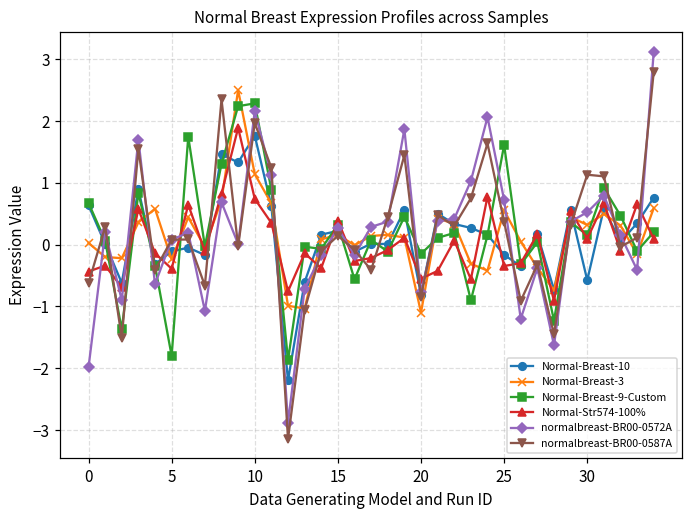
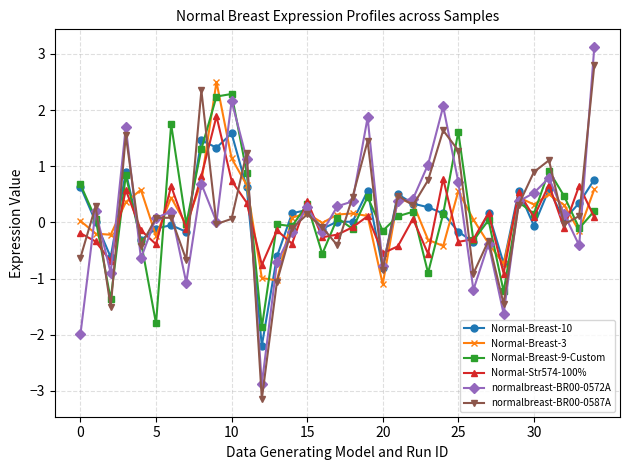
  {
    "Normal-Breast-10": {
      "5": -0.1,
-     "10": 1.8,
+     "10": 1.6,
      "25": -0.2,
-     "30": -0.6
+     "30": -0.1
    },
    "Normal-Breast-3": {
      "0": 0.0,
      "5": -0.2,
      "10": 1.1,
      "20": -1.1,
      "25": 0.6,
      "30": 0.3
    },
    "Normal-Breast-9-Custom": {
      "5": -1.8,
      "10": 2.3,
      "15": 0.3,
      "20": -0.2,
      "25": 1.6,
      "30": 0.2
    },
    "Normal-Str574-100%": {
-     "0": -0.4,
+     "0": -0.2,
      "5": -0.4,
      "10": 0.7,
      "15": 0.4,
      "20": -0.6,
      "25": -0.3,
      "30": 0.1
    },
    "normalbreast-BR00-0572A": {
      "0": -2.0,
      "10": 2.2,
      "25": 0.7,
      "30": 0.5
    },
    "normalbreast-BR00-0587A": {
      "0": -0.6,
-     "10": 2.0,
-     "25": 0.4,
-     "30": 1.1
+     "10": 0.1,
+     "25": 1.3,
+     "30": 0.9
    }
  }
